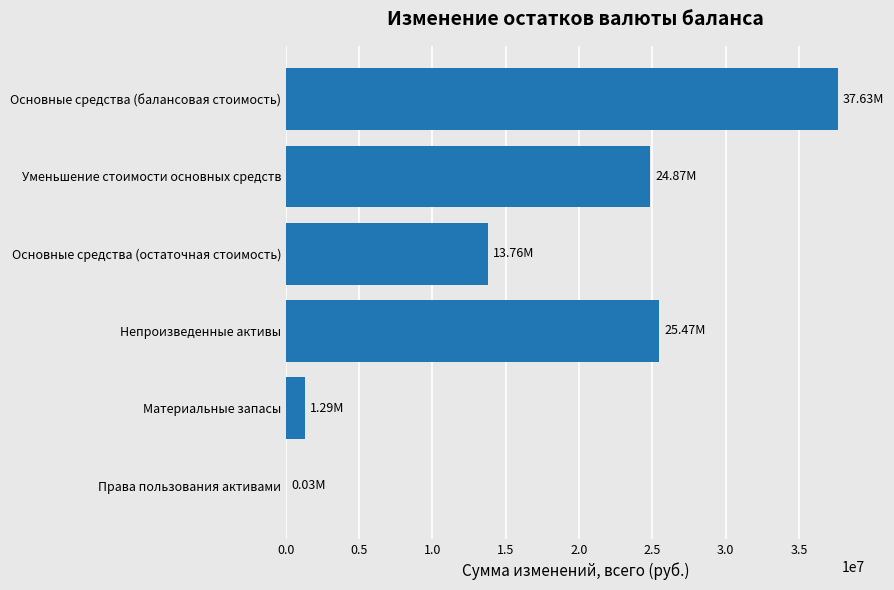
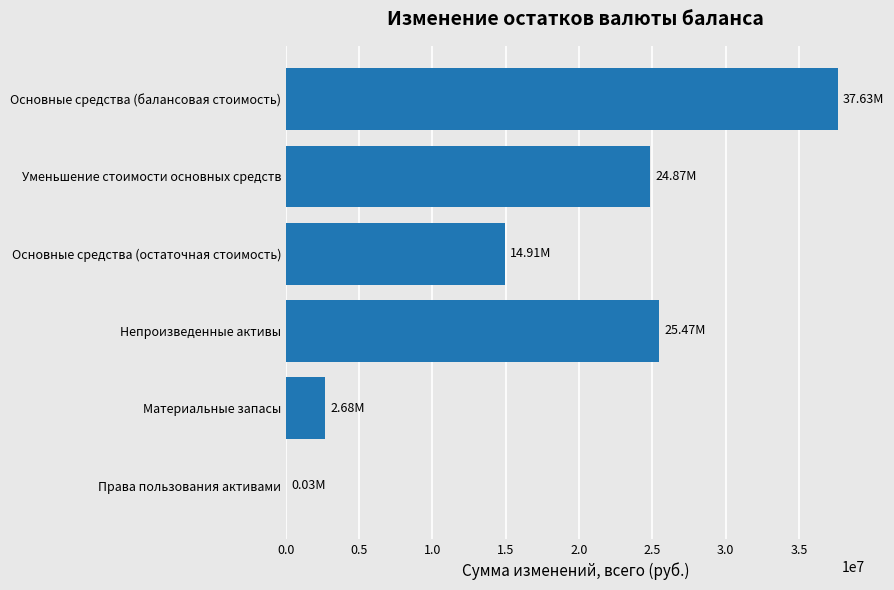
  {
    "Основные средства (балансовая стоимость)": "37.63M",
    "Уменьшение стоимости основных средств": "24.87M",
-   "Основные средства (остаточная стоимость)": "13.76M",
+   "Основные средства (остаточная стоимость)": "14.91M",
    "Непроизведенные активы": "25.47M",
-   "Материальные запасы": "1.29M",
+   "Материальные запасы": "2.68M",
    "Права пользования активами": "0.03M"
  }
